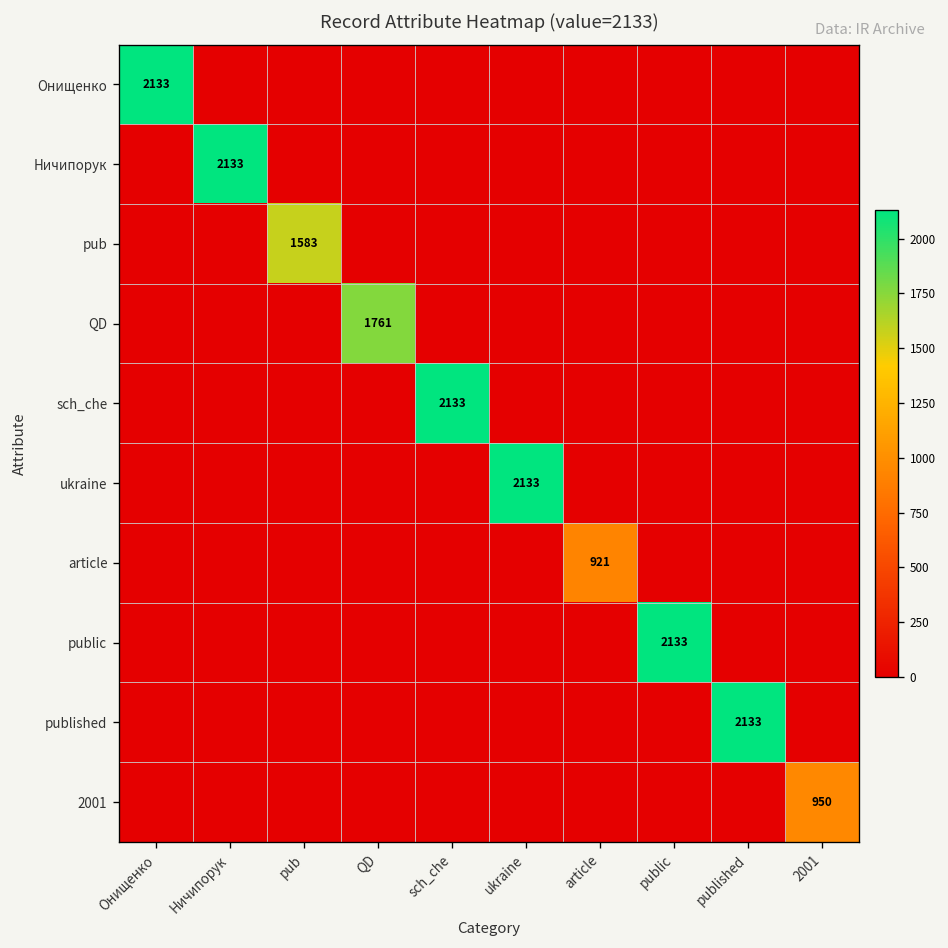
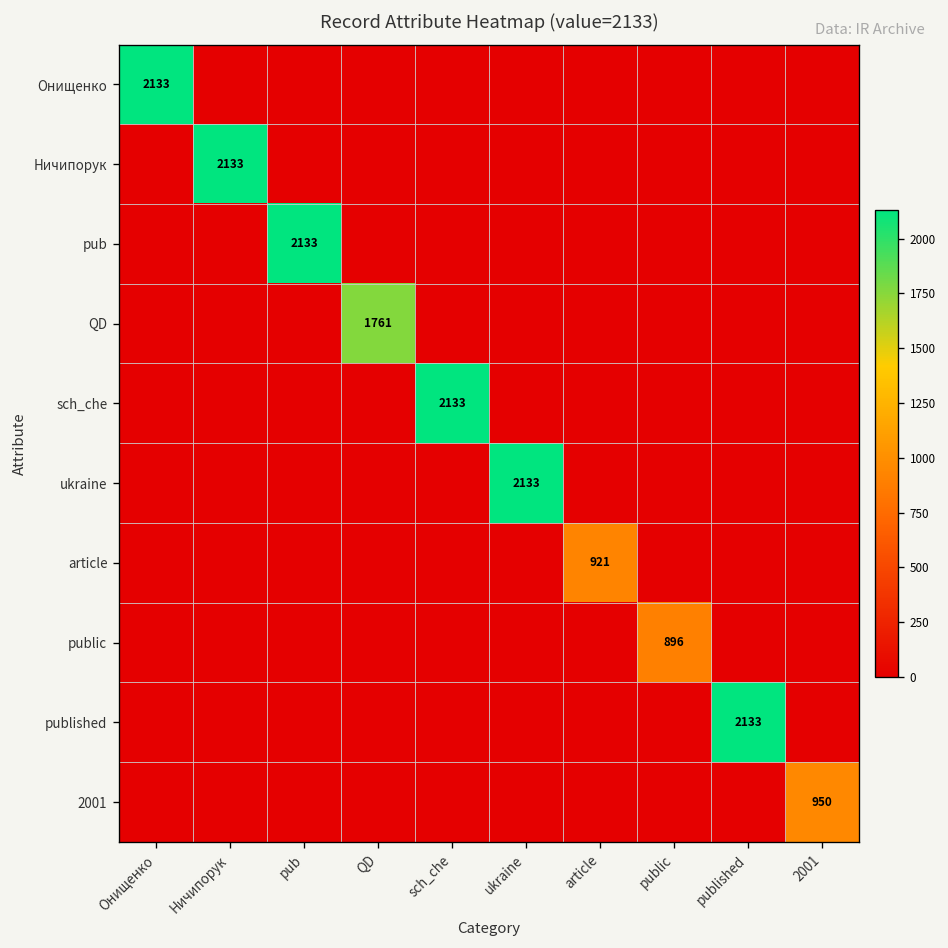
  {
    "Онищенко": {
      "Онищенко": 2133
    },
    "Ничипорук": {
      "Ничипорук": 2133
    },
    "pub": {
-     "pub": 1583
+     "pub": 2133
    },
    "QD": {
      "QD": 1761
    },
    "sch_che": {
      "sch_che": 2133
    },
    "ukraine": {
      "ukraine": 2133
    },
    "article": {
      "article": 921
    },
    "public": {
-     "public": 2133
+     "public": 896
    },
    "published": {
      "published": 2133
    },
    "2001": {
      "2001": 950
    }
  }
